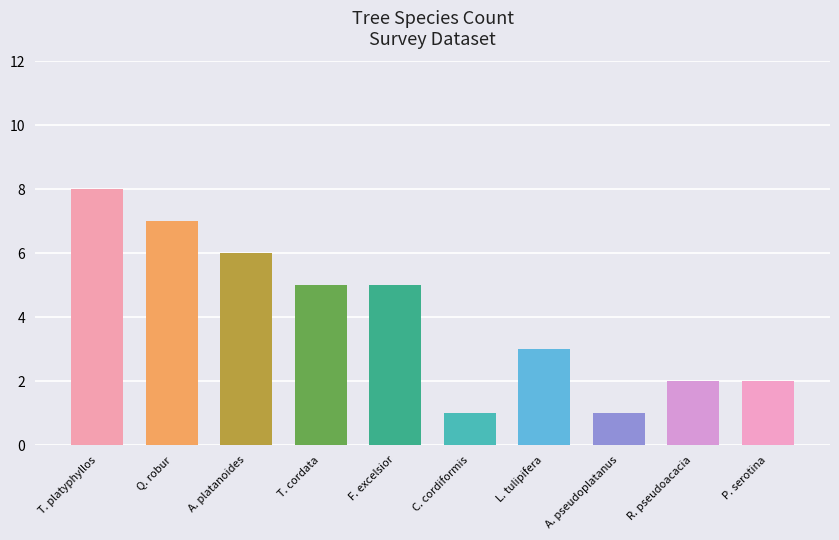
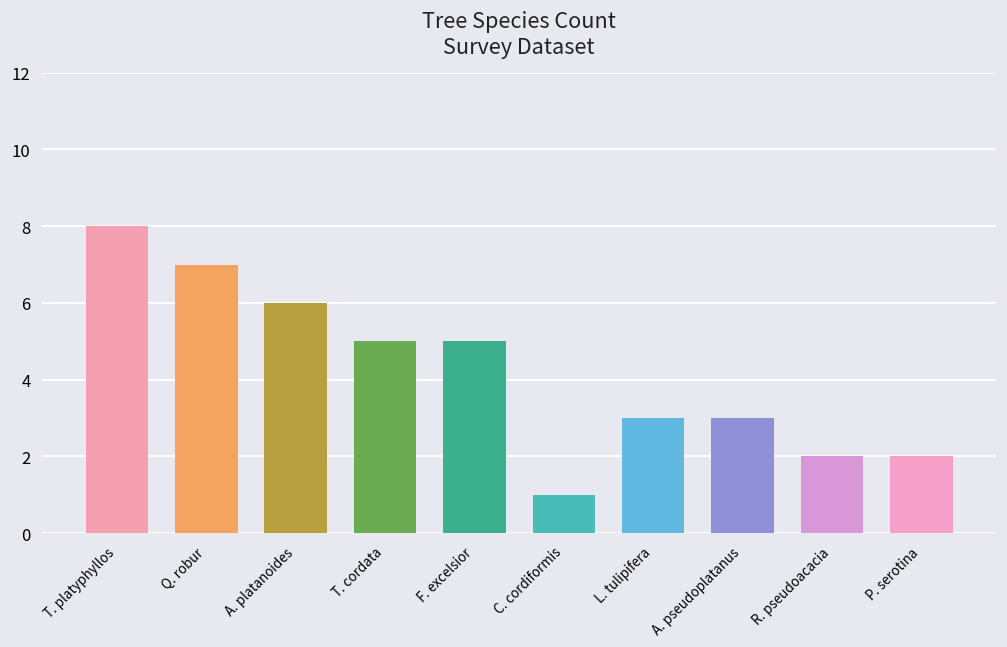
  {
    "T. platyphyllos": 8,
    "Q. robur": 7,
    "A. platanoides": 6,
    "T. cordata": 5,
    "F. excelsior": 5,
    "C. cordiformis": 1,
    "L. tulipifera": 3,
-   "A. pseudoplatanus": 1,
+   "A. pseudoplatanus": 3,
    "R. pseudoacacia": 2,
    "P. serotina": 2
  }
